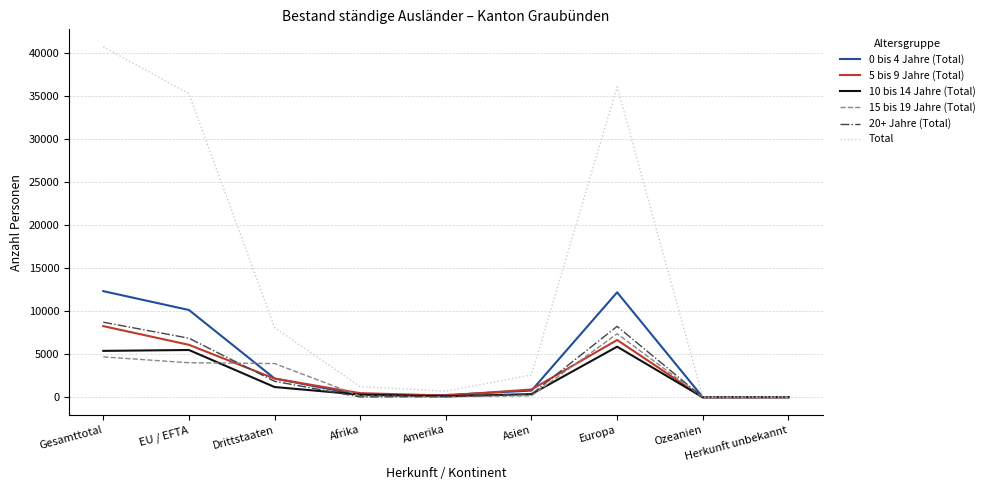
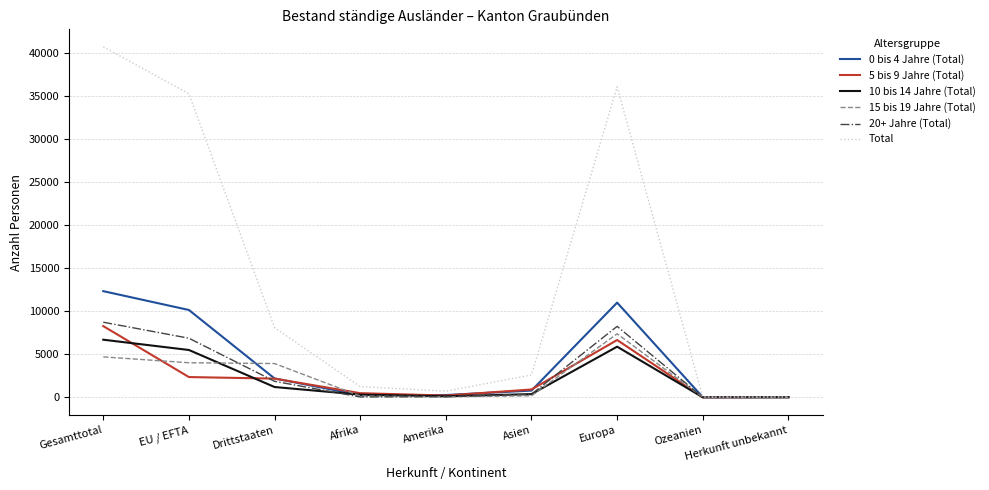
  {
    "0 bis 4 Jahre (Total)": {
      "Gesamttotal": 12000,
      "EU / EFTA": 10000,
-     "Europa": 12000
+     "Europa": 11000
    },
    "5 bis 9 Jahre (Total)": {
      "Gesamttotal": 8000,
-     "EU / EFTA": 6000,
+     "EU / EFTA": 2000,
      "Europa": 7000
    },
    "10 bis 14 Jahre (Total)": {
-     "Gesamttotal": 5000,
+     "Gesamttotal": 7000,
      "EU / EFTA": 5000,
      "Drittstaaten": 1000,
      "Europa": 6000
    },
    "15 bis 19 Jahre (Total)": {
      "Gesamttotal": 5000,
      "EU / EFTA": 4000,
      "Drittstaaten": 4000,
      "Europa": 7000
    },
    "20+ Jahre (Total)": {
      "Gesamttotal": 9000,
      "EU / EFTA": 7000,
      "Drittstaaten": 2000,
      "Europa": 8000
    },
    "Total": {
      "Gesamttotal": 41000,
      "EU / EFTA": 35000,
      "Drittstaaten": 8000,
      "Afrika": 1000,
      "Amerika": 1000,
      "Asien": 3000,
      "Europa": 36000
    }
  }
